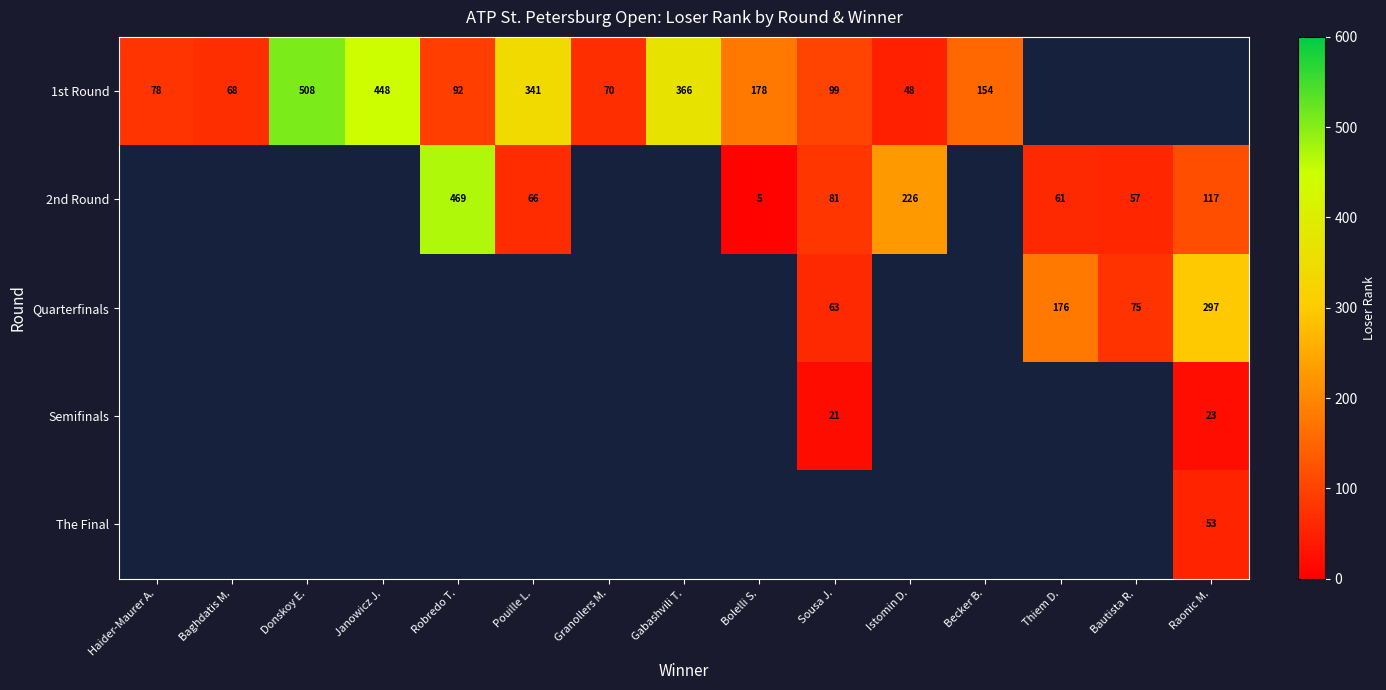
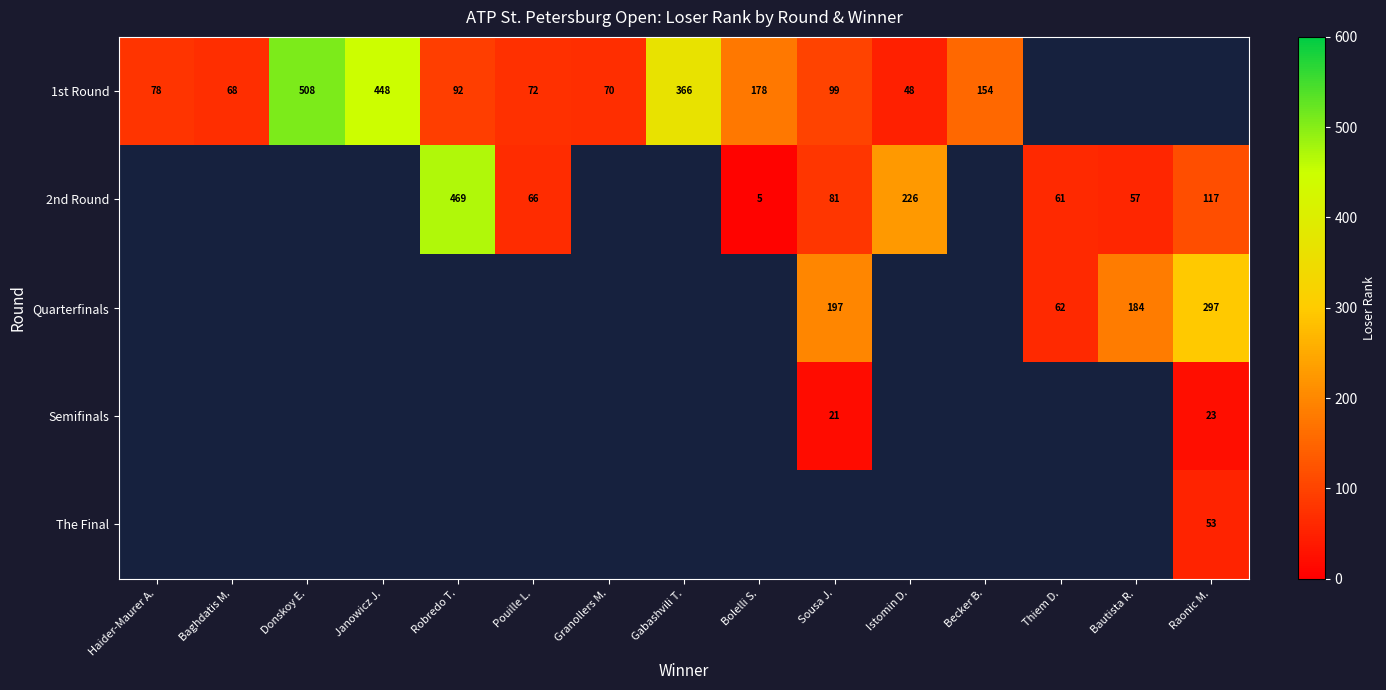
  {
    "1st Round": {
      "Haider-Maurer A.": 78,
      "Baghdatis M.": 68,
      "Donskoy E.": 508,
      "Janowicz J.": 448,
      "Robredo T.": 92,
-     "Pouille L.": 341,
+     "Pouille L.": 72,
      "Granollers M.": 70,
      "Gabashvili T.": 366,
      "Bolelli S.": 178,
      "Sousa J.": 99,
      "Istomin D.": 48,
      "Becker B.": 154
    },
    "2nd Round": {
      "Robredo T.": 469,
      "Pouille L.": 66,
      "Bolelli S.": 5,
      "Sousa J.": 81,
      "Istomin D.": 226,
      "Thiem D.": 61,
      "Bautista R.": 57,
      "Raonic M.": 117
    },
    "Quarterfinals": {
-     "Sousa J.": 63,
-     "Thiem D.": 176,
-     "Bautista R.": 75,
+     "Sousa J.": 197,
+     "Thiem D.": 62,
+     "Bautista R.": 184,
      "Raonic M.": 297
    },
    "Semifinals": {
      "Sousa J.": 21,
      "Raonic M.": 23
    },
    "The Final": {
      "Raonic M.": 53
    }
  }
